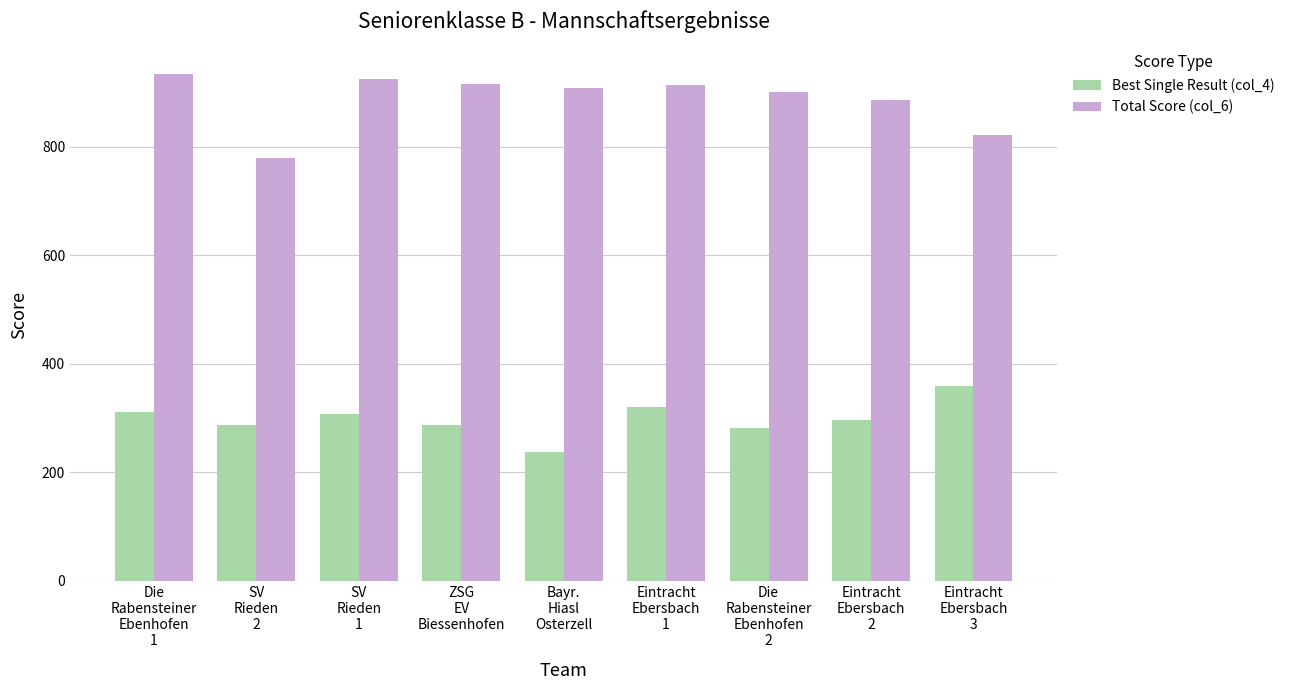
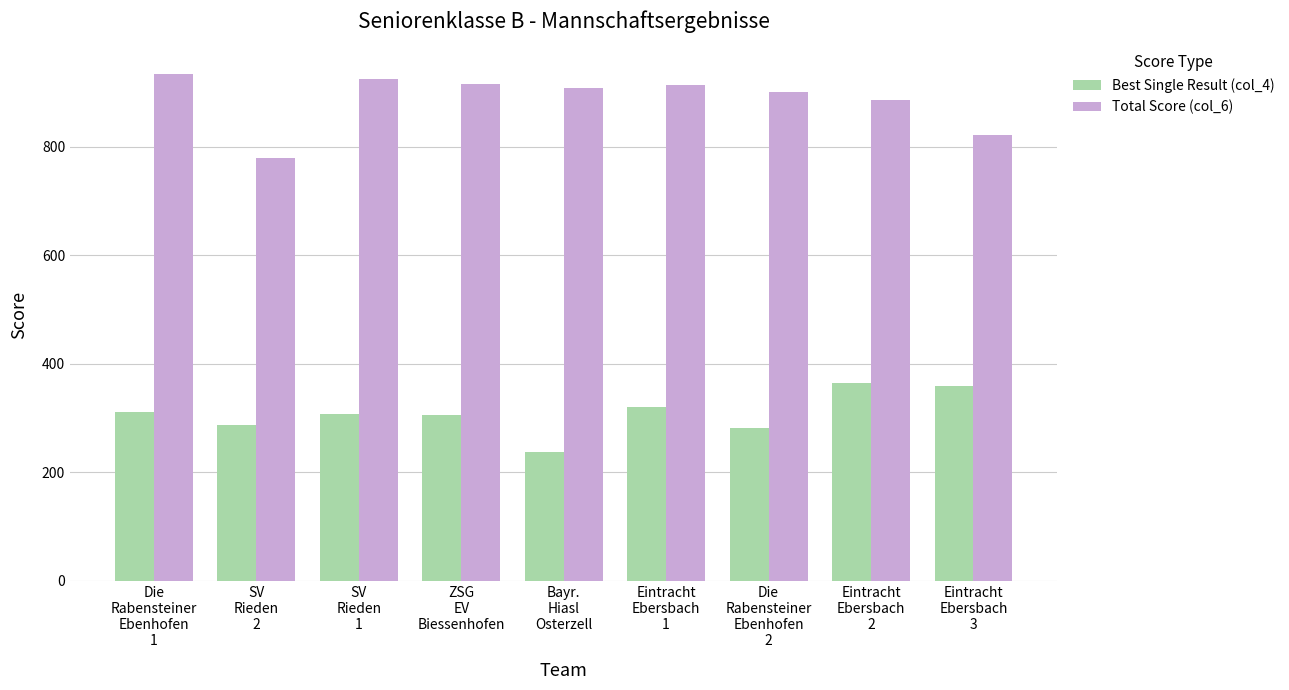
  {
    "Best Single Result (col_4)": {
      "Die Rabensteiner Ebenhofen 1": 310,
      "SV Rieden 2": 290,
      "SV Rieden 1": 310,
-     "ZSG EV Biessenhofen": 290,
+     "ZSG EV Biessenhofen": 310,
      "Bayr. Hiasl Osterzell": 240,
      "Eintracht Ebersbach 1": 320,
      "Die Rabensteiner Ebenhofen 2": 280,
-     "Eintracht Ebersbach 2": 300,
+     "Eintracht Ebersbach 2": 360,
      "Eintracht Ebersbach 3": 360
    },
    "Total Score (col_6)": {
      "Die Rabensteiner Ebenhofen 1": 930,
      "SV Rieden 2": 780,
      "SV Rieden 1": 920,
      "ZSG EV Biessenhofen": 920,
      "Bayr. Hiasl Osterzell": 910,
      "Eintracht Ebersbach 1": 910,
      "Die Rabensteiner Ebenhofen 2": 900,
      "Eintracht Ebersbach 2": 890,
      "Eintracht Ebersbach 3": 820
    }
  }
